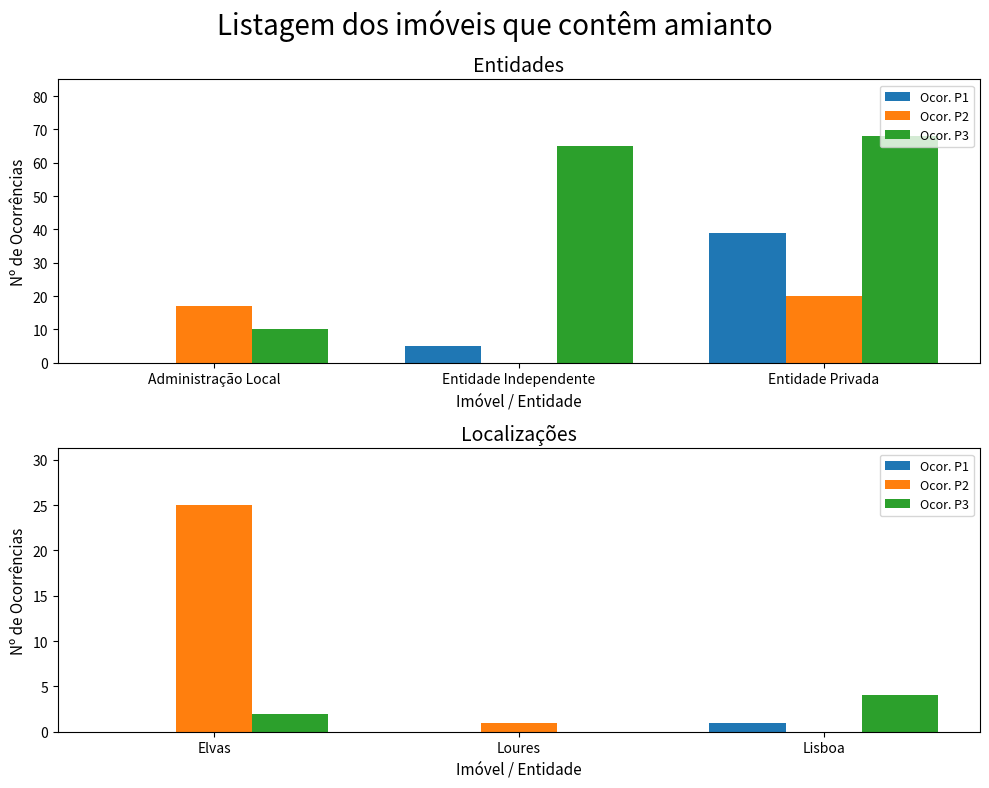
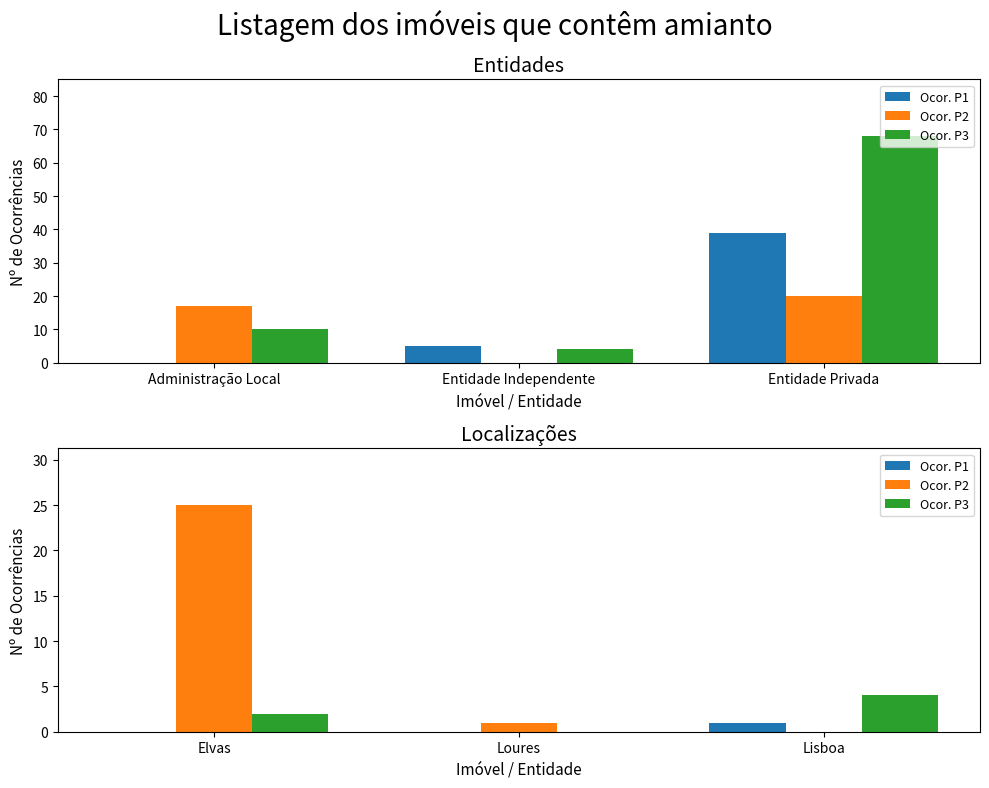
  {
    "Entidades": {
      "Ocor. P1": {
        "Administração Local": 0,
        "Entidade Independente": 5,
        "Entidade Privada": 39
      },
      "Ocor. P2": {
        "Administração Local": 17,
        "Entidade Independente": 0,
        "Entidade Privada": 20
      },
      "Ocor. P3": {
        "Administração Local": 10,
-       "Entidade Independente": 65
+       "Entidade Independente": 4
      }
    },
    "Localizações": {
      "Ocor. P1": {
        "Elvas": 0,
        "Loures": 0,
        "Lisboa": 1
      },
      "Ocor. P2": {
        "Elvas": 25,
        "Loures": 1,
        "Lisboa": 0
      },
      "Ocor. P3": {
        "Elvas": 2,
        "Loures": 0,
        "Lisboa": 4
      }
    }
  }
